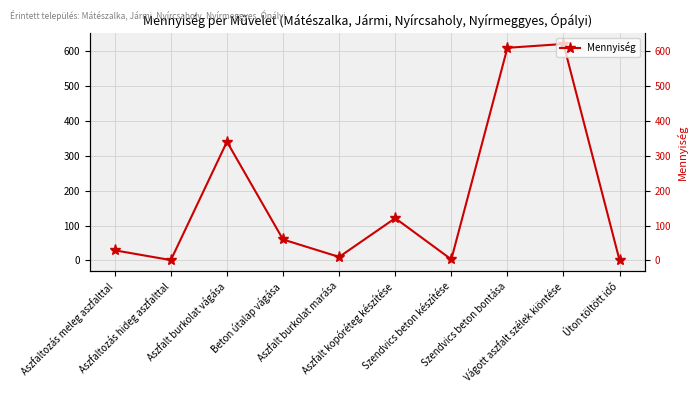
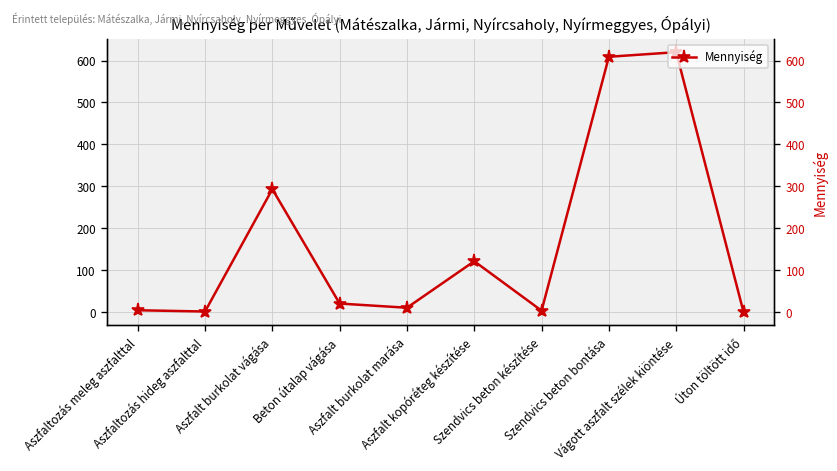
  {
-   "Aszfaltozás meleg aszfalttal": 30,
+   "Aszfaltozás meleg aszfalttal": 0,
    "Aszfaltozás hideg aszfalttal": 0,
-   "Aszfalt burkolat vágása": 340,
-   "Beton útalap vágása": 60,
+   "Aszfalt burkolat vágása": 290,
+   "Beton útalap vágása": 20,
    "Aszfalt burkolat marása": 10,
    "Aszfalt kopóréteg készítése": 120,
    "Szendvics beton készítése": 0,
    "Szendvics beton bontása": 610,
    "Úton töltött idő": 0
  }
